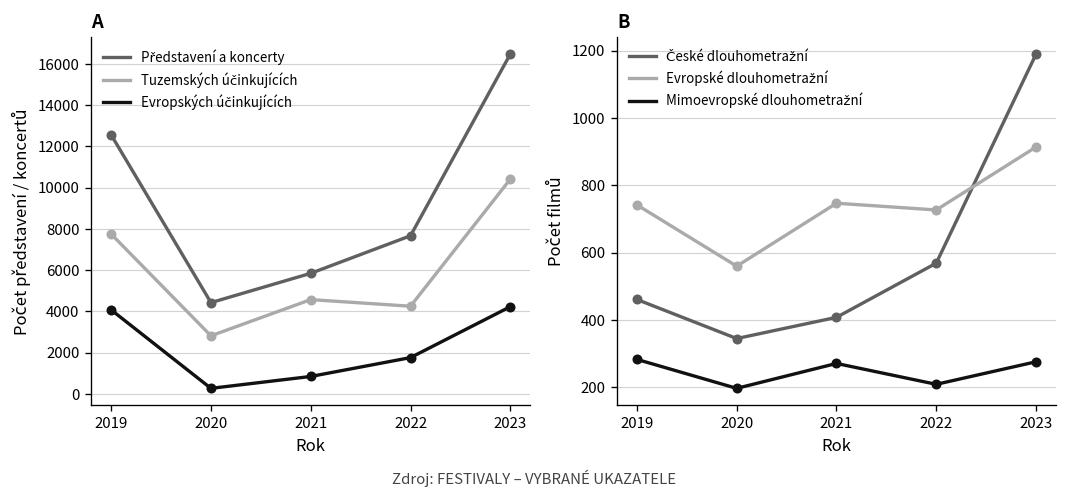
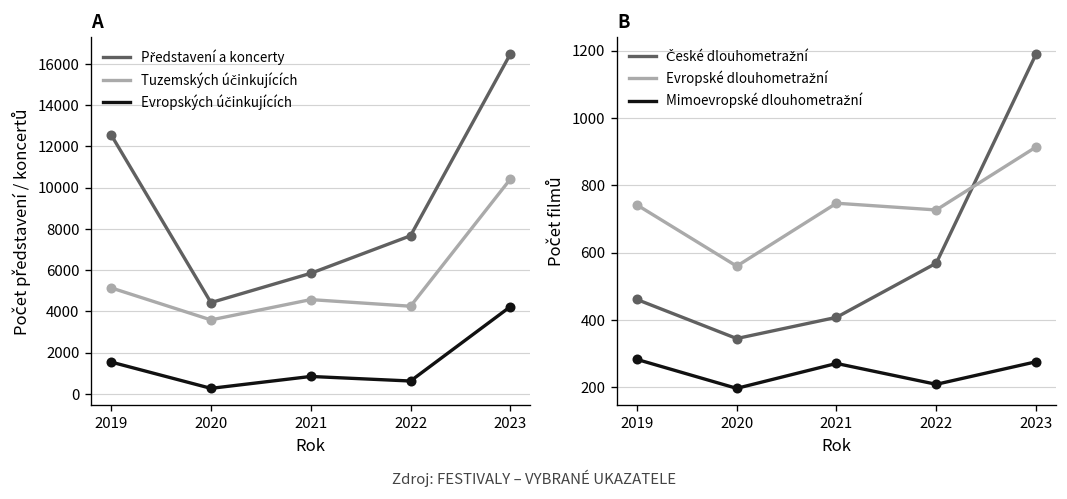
  {
    "A": {
      "Představení a koncerty": {
        "2019": 12600,
        "2020": 4400,
        "2021": 5800,
        "2022": 7700,
        "2023": 16500
      },
      "Tuzemských účinkujících": {
-       "2019": 7800,
-       "2020": 2800,
+       "2019": 5100,
+       "2020": 3600,
        "2021": 4600,
        "2022": 4300,
        "2023": 10400
      },
      "Evropských účinkujících": {
-       "2019": 4100,
+       "2019": 1500,
        "2020": 300,
        "2021": 800,
-       "2022": 1800,
+       "2022": 600,
        "2023": 4200
      }
    },
    "B": {
      "České dlouhometražní": {
        "2019": 460,
        "2020": 350,
        "2021": 410,
        "2022": 570,
        "2023": 1190
      },
      "Evropské dlouhometražní": {
        "2019": 740,
        "2020": 560,
        "2021": 750,
        "2022": 730,
        "2023": 910
      },
      "Mimoevropské dlouhometražní": {
        "2019": 280,
        "2020": 200,
        "2021": 270,
        "2022": 210,
        "2023": 280
      }
    }
  }
